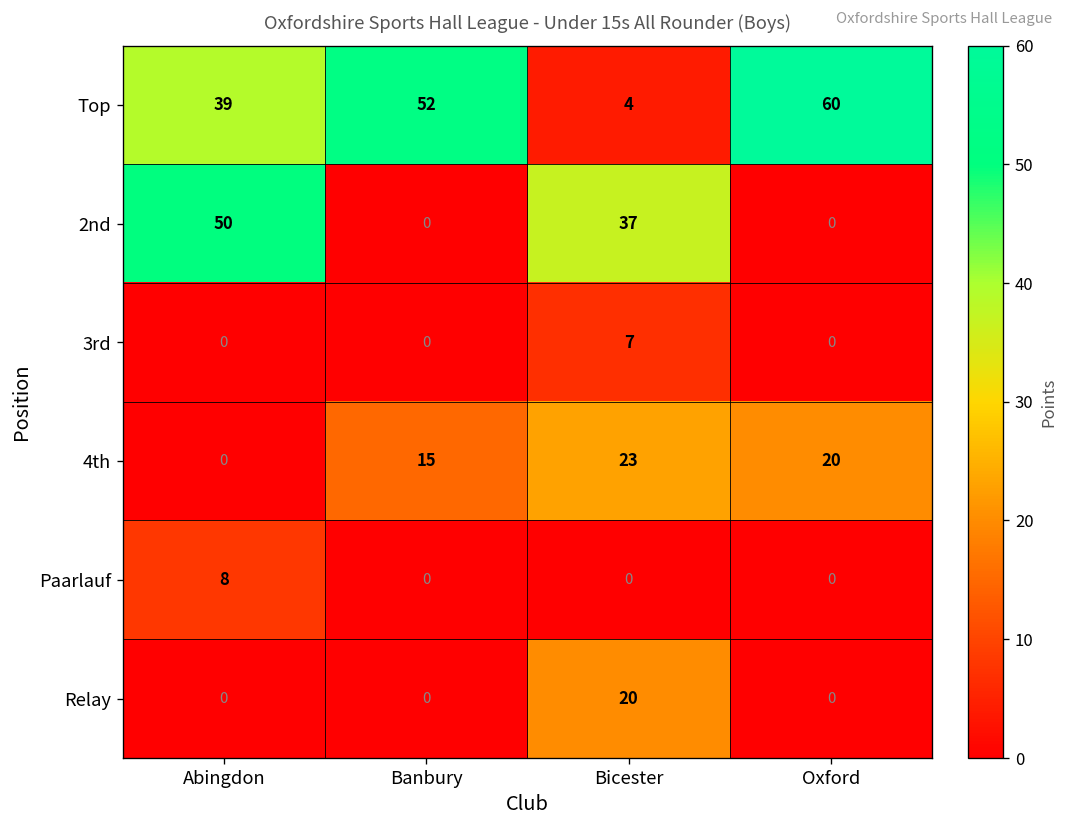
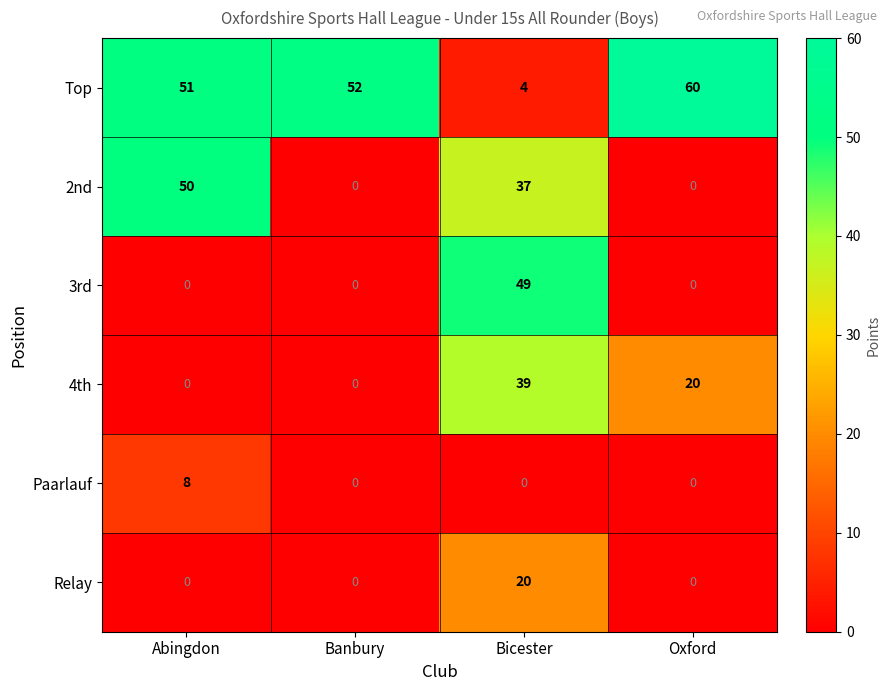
  {
    "Top": {
-     "Abingdon": 39,
+     "Abingdon": 51,
      "Banbury": 52,
      "Bicester": 4,
      "Oxford": 60
    },
    "2nd": {
      "Abingdon": 50,
      "Banbury": 0,
      "Bicester": 37,
      "Oxford": 0
    },
    "3rd": {
      "Abingdon": 0,
      "Banbury": 0,
-     "Bicester": 7,
+     "Bicester": 49,
      "Oxford": 0
    },
    "4th": {
      "Abingdon": 0,
-     "Banbury": 15,
-     "Bicester": 23,
+     "Banbury": 0,
+     "Bicester": 39,
      "Oxford": 20
    },
    "Paarlauf": {
      "Abingdon": 8,
      "Banbury": 0,
      "Bicester": 0,
      "Oxford": 0
    },
    "Relay": {
      "Abingdon": 0,
      "Banbury": 0,
      "Bicester": 20,
      "Oxford": 0
    }
  }
